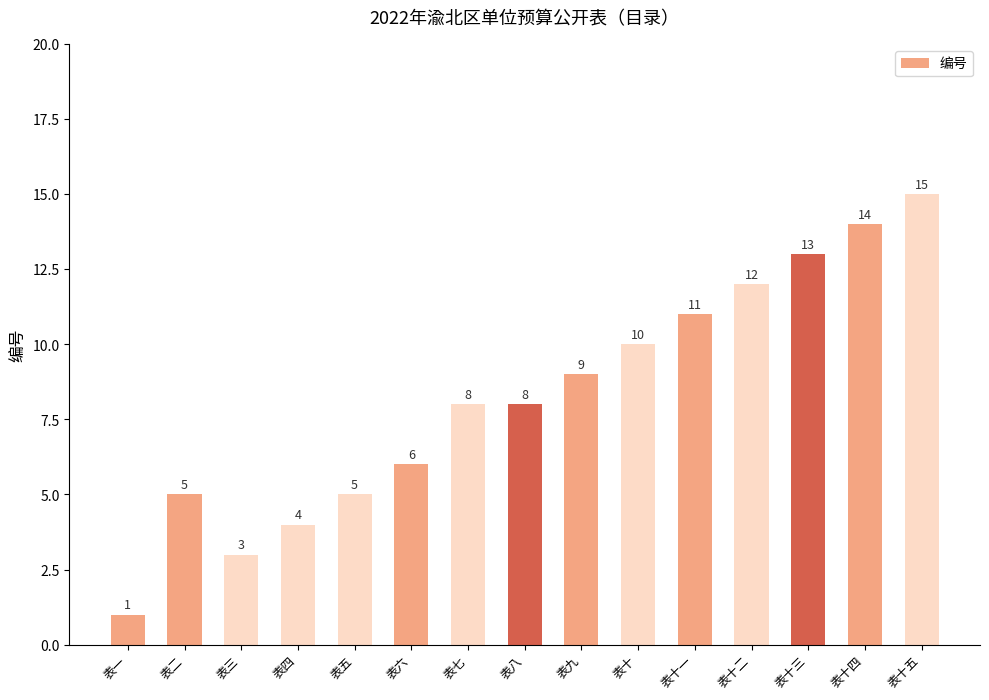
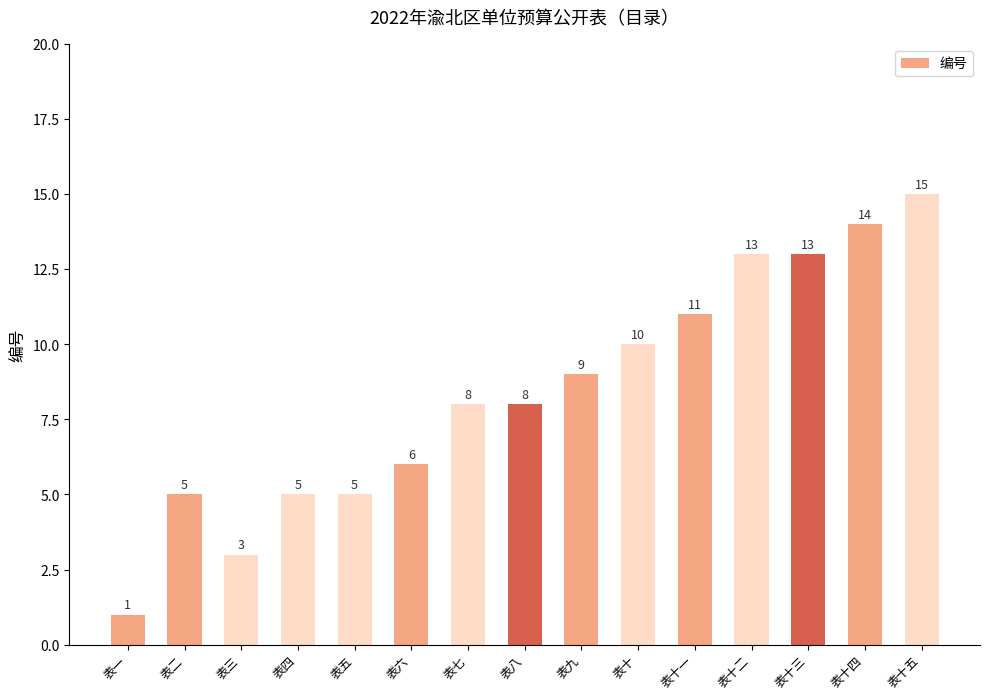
  {
    "表一": 1,
    "表二": 5,
    "表三": 3,
-   "表四": 4,
+   "表四": 5,
    "表五": 5,
    "表六": 6,
    "表七": 8,
    "表八": 8,
    "表九": 9,
    "表十": 10,
    "表十一": 11,
-   "表十二": 12,
+   "表十二": 13,
    "表十三": 13,
    "表十四": 14,
    "表十五": 15
  }
